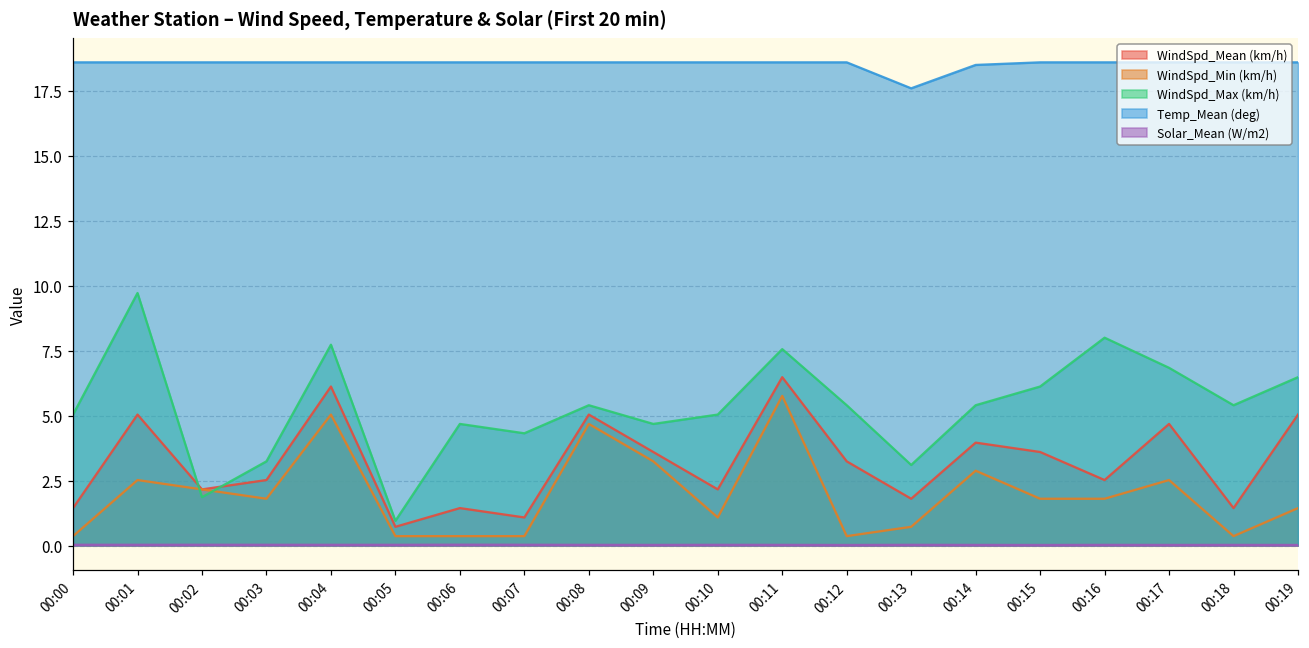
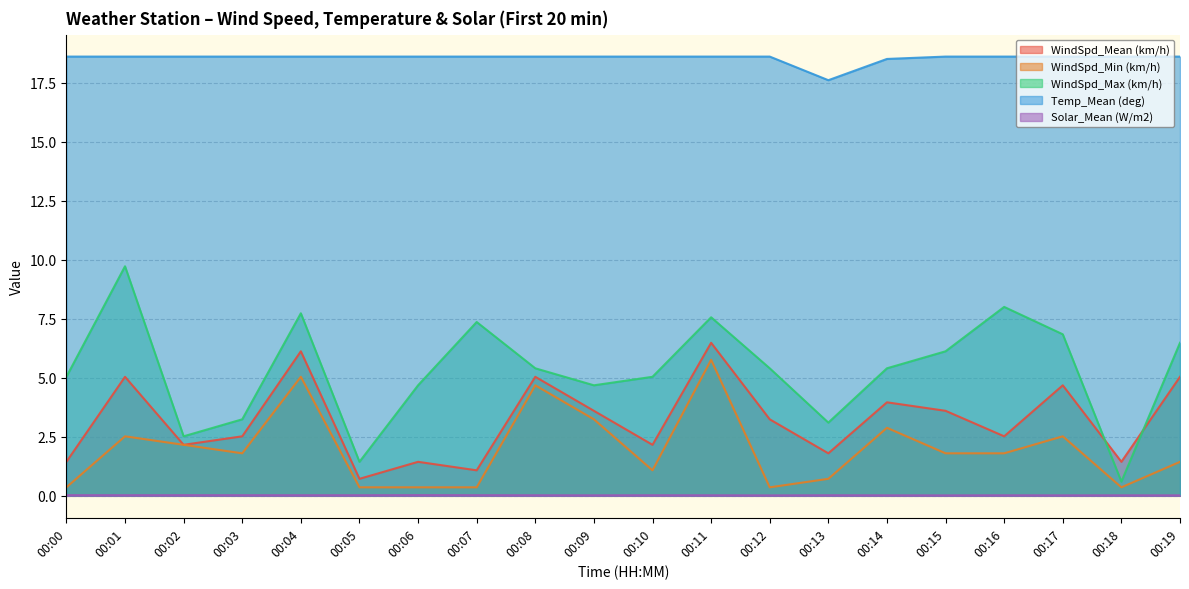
  {
    "WindSpd_Max (km/h)": {
      "00:00": 5.0,
      "00:01": 9.7,
-     "00:02": 1.9,
+     "00:02": 2.5,
      "00:03": 3.2,
      "00:04": 7.7,
-     "00:05": 1.0,
+     "00:05": 1.4,
      "00:06": 4.7,
-     "00:07": 4.3,
+     "00:07": 7.4,
      "00:08": 5.4,
      "00:09": 4.7,
      "00:10": 5.0,
      "00:11": 7.6,
      "00:12": 5.4,
      "00:13": 3.1,
      "00:14": 5.4,
      "00:15": 6.1,
      "00:16": 8.0,
      "00:17": 6.8,
-     "00:18": 5.4,
+     "00:18": 0.6,
      "00:19": 6.5
    },
    "Temp_Mean (deg)": {
      "00:00": 18.6,
      "00:01": 18.6,
      "00:02": 18.6,
      "00:03": 18.6,
      "00:04": 18.6,
      "00:05": 18.6,
      "00:06": 18.6,
      "00:07": 18.6,
      "00:08": 18.6,
      "00:09": 18.6,
      "00:10": 18.6,
      "00:11": 18.6,
      "00:12": 18.6,
      "00:13": 17.6,
      "00:14": 18.5,
      "00:15": 18.6,
      "00:16": 18.6,
      "00:19": 18.6
    },
    "Solar_Mean (W/m2)": {
      "00:00": 0.0,
      "00:01": 0.0,
      "00:02": 0.0,
      "00:03": 0.0,
      "00:04": 0.0,
      "00:05": 0.0,
      "00:06": 0.0,
      "00:07": 0.0,
      "00:08": 0.0,
      "00:09": 0.0,
      "00:10": 0.0,
      "00:11": 0.0,
      "00:12": 0.0,
      "00:13": 0.0,
      "00:14": 0.0,
      "00:15": 0.0,
      "00:16": 0.0,
      "00:17": 0.0,
      "00:18": 0.0,
      "00:19": 0.0
    }
  }
